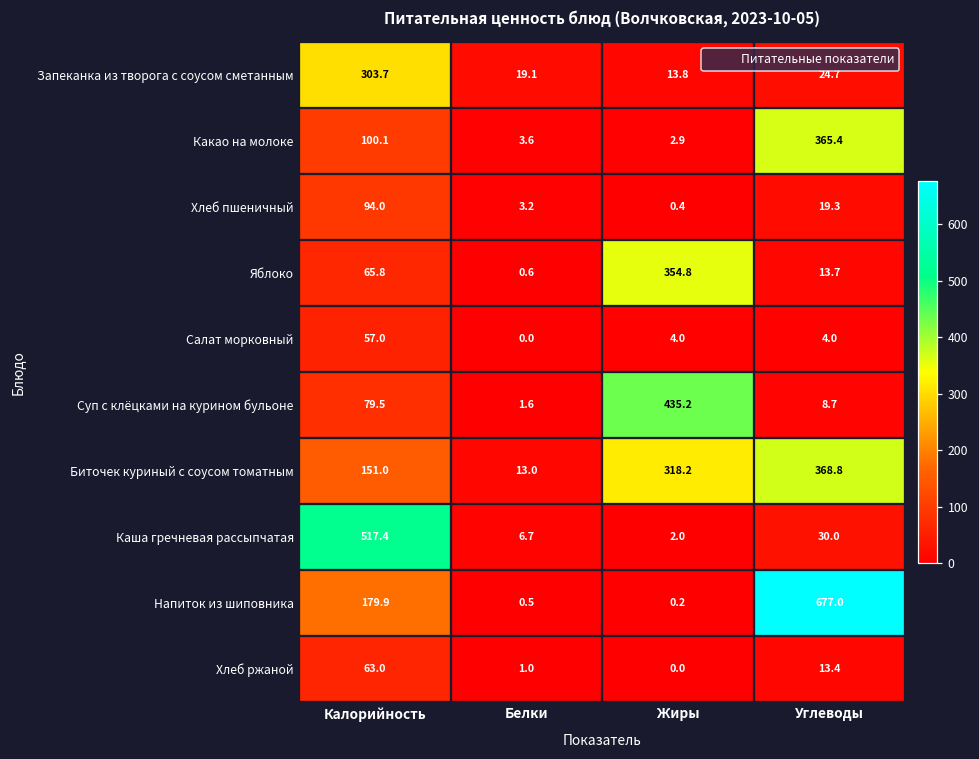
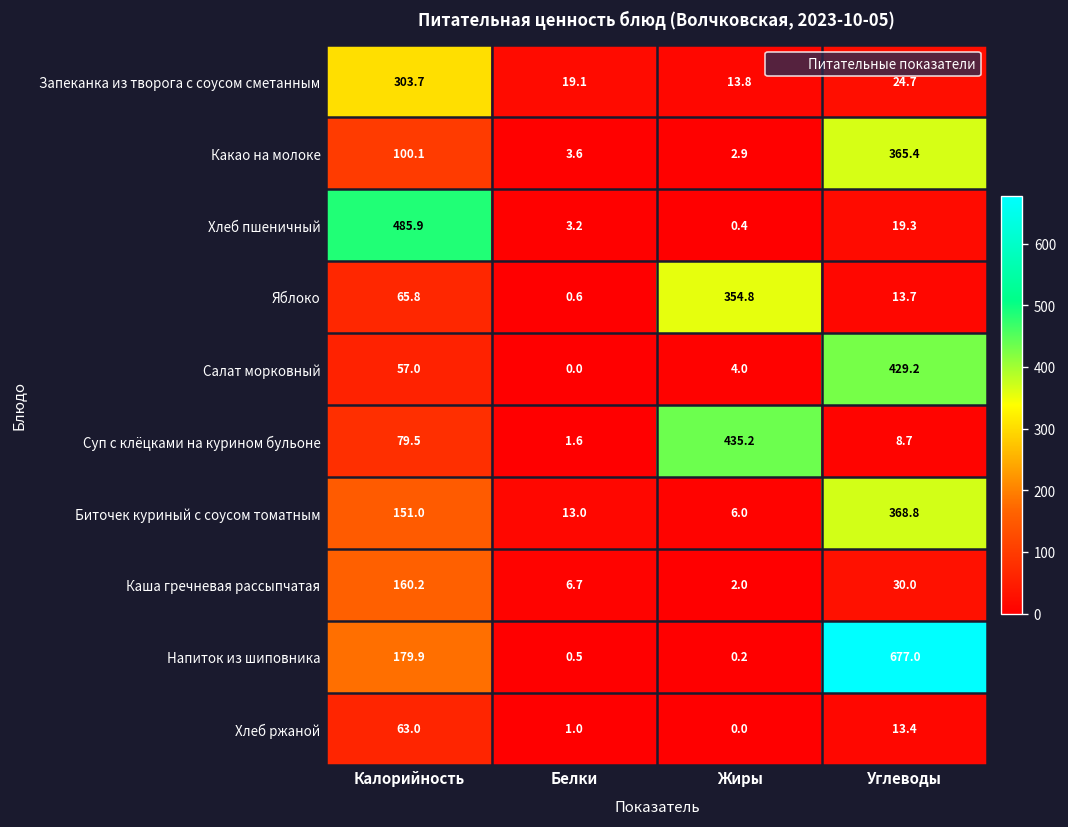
  {
    "Запеканка из творога с соусом сметанным": {
      "Калорийность": 303.7,
      "Белки": 19.1,
      "Жиры": 13.8,
      "Углеводы": 24.7
    },
    "Какао на молоке": {
      "Калорийность": 100.1,
      "Белки": 3.6,
      "Жиры": 2.9,
      "Углеводы": 365.4
    },
    "Хлеб пшеничный": {
-     "Калорийность": 94.0,
+     "Калорийность": 485.9,
      "Белки": 3.2,
      "Жиры": 0.4,
      "Углеводы": 19.3
    },
    "Яблоко": {
      "Калорийность": 65.8,
      "Белки": 0.6,
      "Жиры": 354.8,
      "Углеводы": 13.7
    },
    "Салат морковный": {
      "Калорийность": 57.0,
      "Белки": 0.0,
      "Жиры": 4.0,
-     "Углеводы": 4.0
+     "Углеводы": 429.2
    },
    "Суп с клёцками на курином бульоне": {
      "Калорийность": 79.5,
      "Белки": 1.6,
      "Жиры": 435.2,
      "Углеводы": 8.7
    },
    "Биточек куриный с соусом томатным": {
      "Калорийность": 151.0,
      "Белки": 13.0,
-     "Жиры": 318.2,
+     "Жиры": 6.0,
      "Углеводы": 368.8
    },
    "Каша гречневая рассыпчатая": {
-     "Калорийность": 517.4,
+     "Калорийность": 160.2,
      "Белки": 6.7,
      "Жиры": 2.0,
      "Углеводы": 30.0
    },
    "Напиток из шиповника": {
      "Калорийность": 179.9,
      "Белки": 0.5,
      "Жиры": 0.2,
      "Углеводы": 677.0
    },
    "Хлеб ржаной": {
      "Калорийность": 63.0,
      "Белки": 1.0,
      "Жиры": 0.0,
      "Углеводы": 13.4
    }
  }
